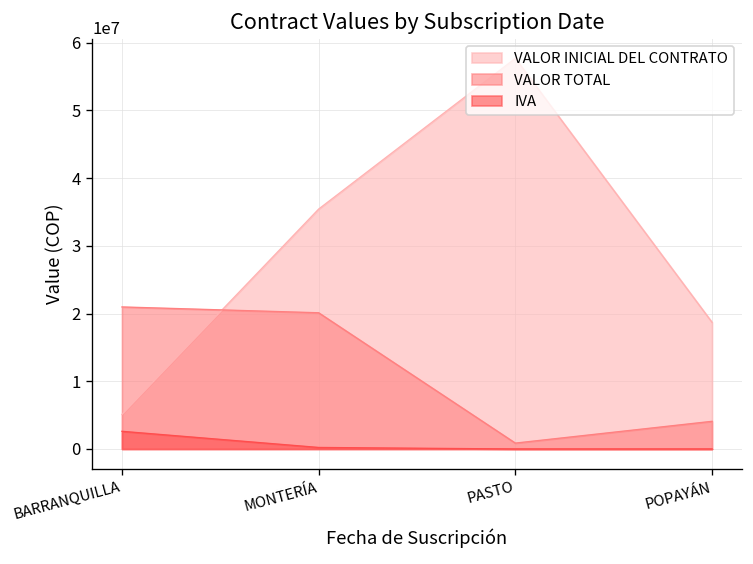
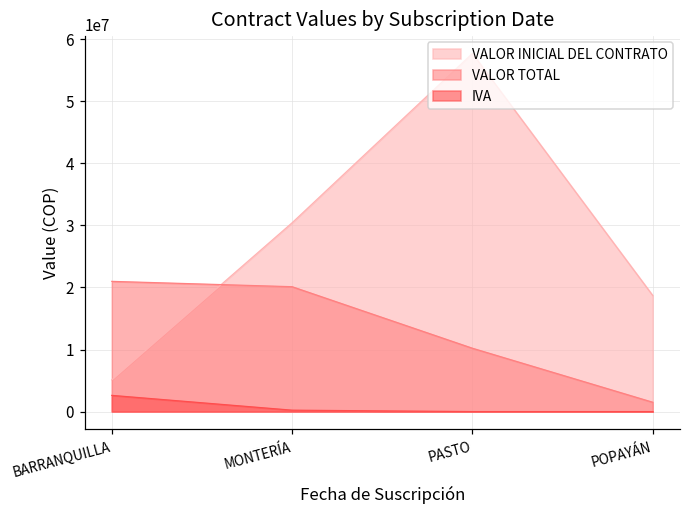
  {
    "VALOR INICIAL DEL CONTRATO": {
      "BARRANQUILLA": 5000000,
-     "MONTERÍA": 35000000,
+     "MONTERÍA": 30000000,
      "POPAYÁN": 19000000
    },
    "VALOR TOTAL": {
      "BARRANQUILLA": 21000000,
      "MONTERÍA": 20000000,
-     "PASTO": 1000000,
-     "POPAYÁN": 4000000
+     "PASTO": 10000000,
+     "POPAYÁN": 2000000
    },
    "IVA": {
      "BARRANQUILLA": 3000000,
      "MONTERÍA": 0,
      "PASTO": 0,
      "POPAYÁN": 0
    }
  }
